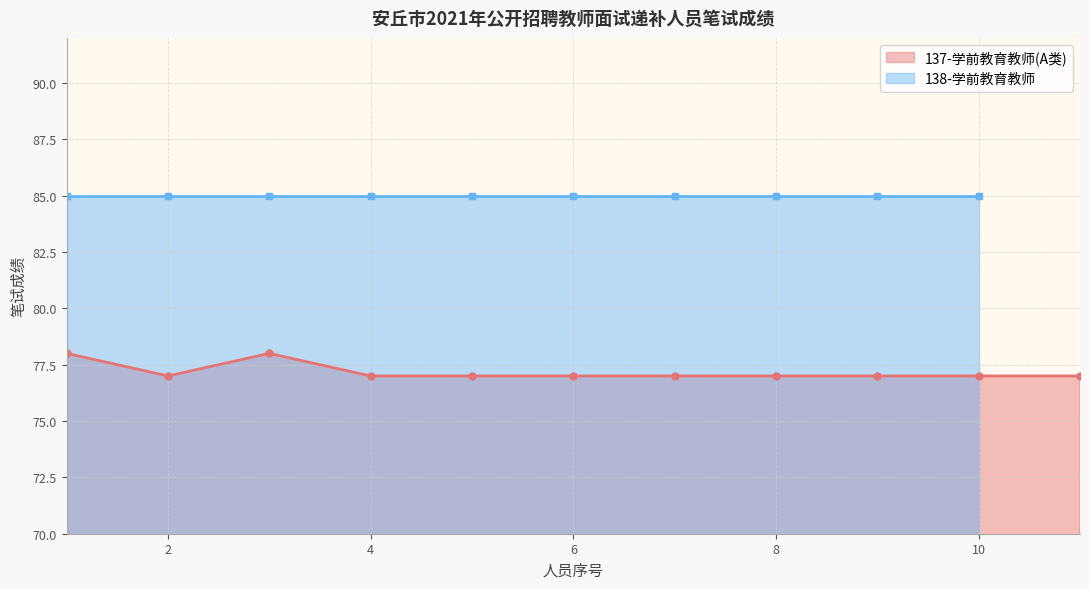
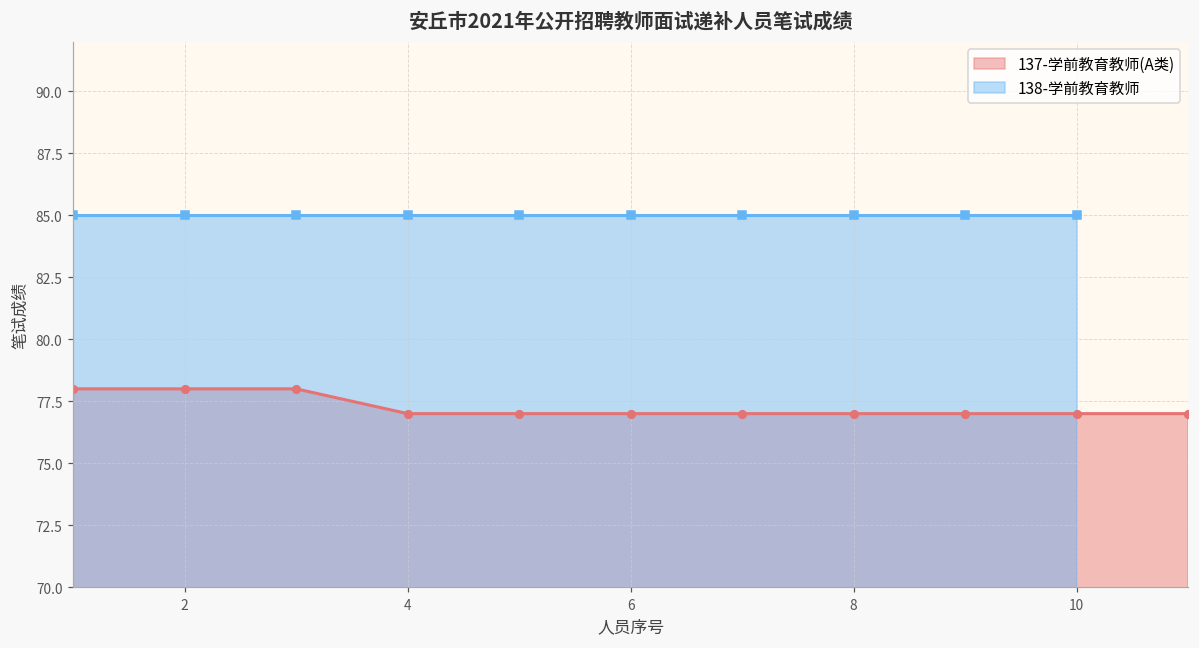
  {
    "137-学前教育教师(A类)": {
-     "2": 77,
+     "2": 78,
      "4": 77,
      "6": 77,
      "8": 77,
      "10": 77
    },
    "138-学前教育教师": {
      "2": 85,
      "4": 85,
      "6": 85,
      "8": 85,
      "10": 85
    }
  }
